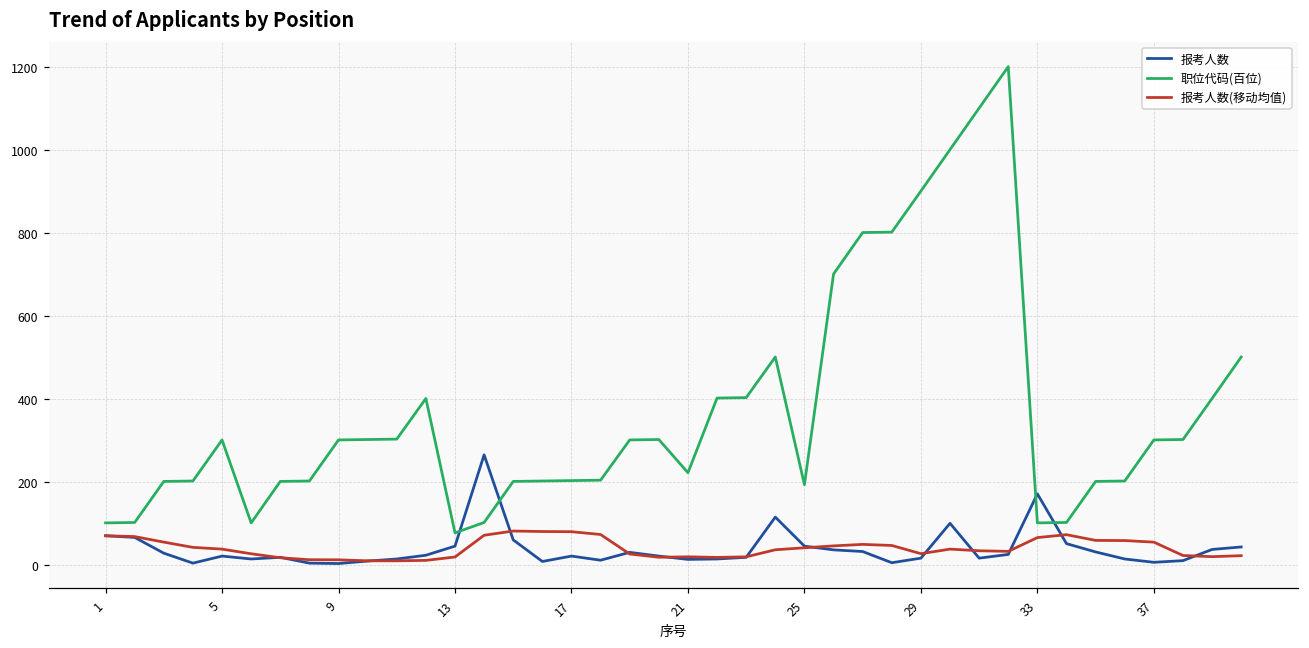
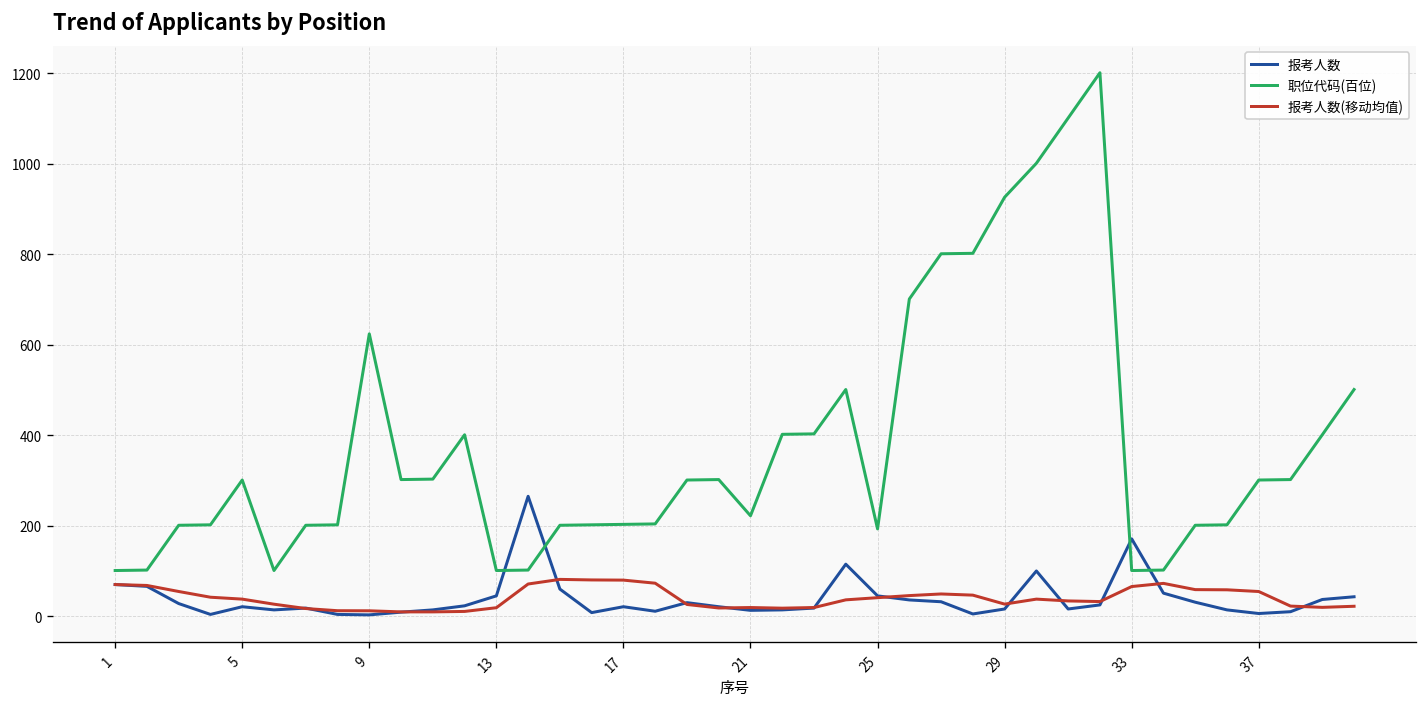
  {
    "报考人数": {
      "5": 20,
      "9": 0,
      "13": 50,
      "17": 20,
      "29": 20,
      "33": 170,
      "37": 10
    },
    "职位代码(百位)": {
      "1": 100,
      "5": 300,
-     "9": 300,
-     "13": 80,
+     "9": 620,
+     "13": 100,
      "17": 200,
      "21": 220,
      "25": 190,
-     "29": 900,
+     "29": 930,
      "33": 100,
      "37": 300
    },
    "报考人数(移动均值)": {
      "5": 40,
      "9": 10,
      "13": 20,
      "17": 80,
      "29": 30,
      "33": 70,
      "37": 50
    }
  }
